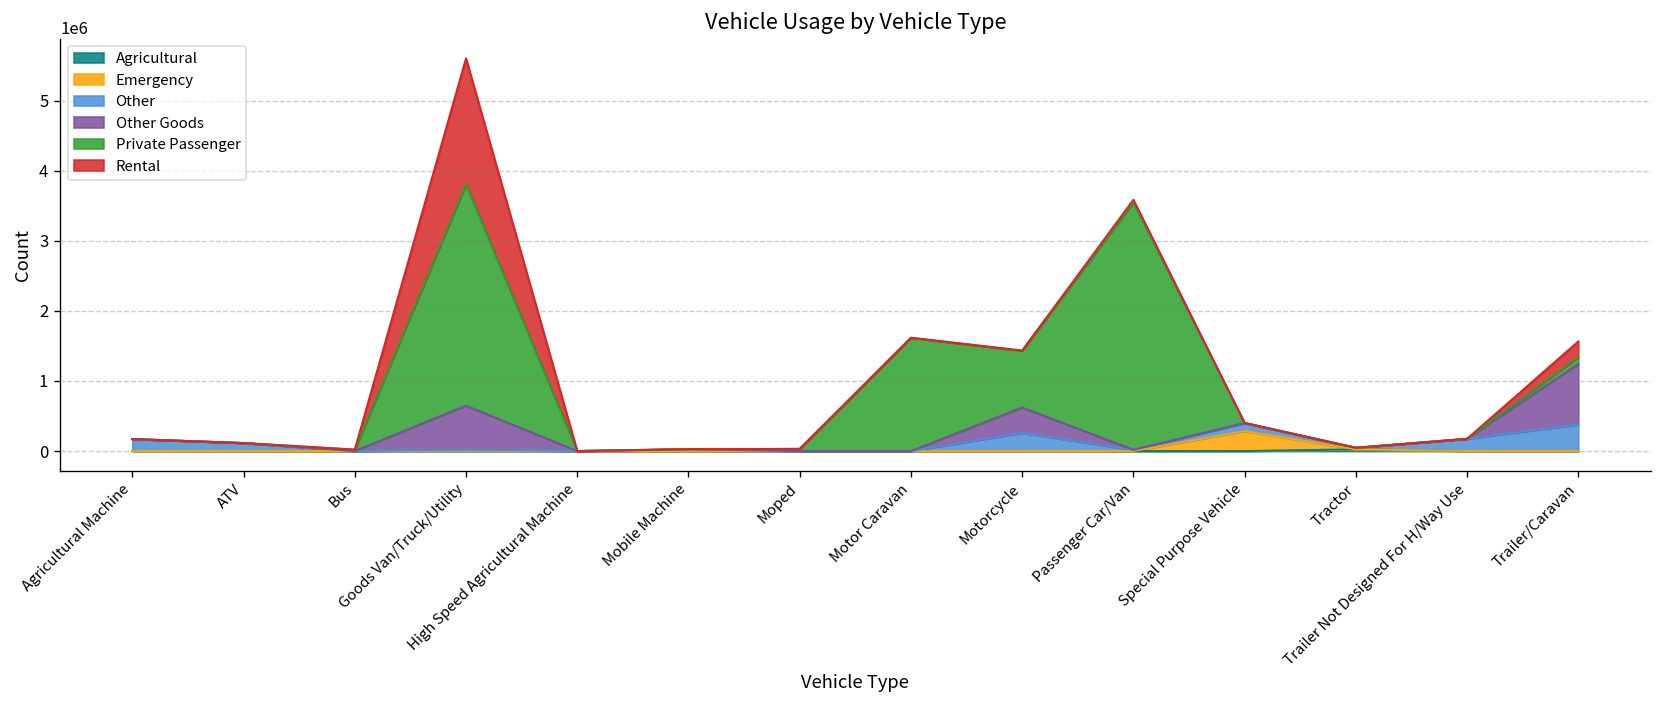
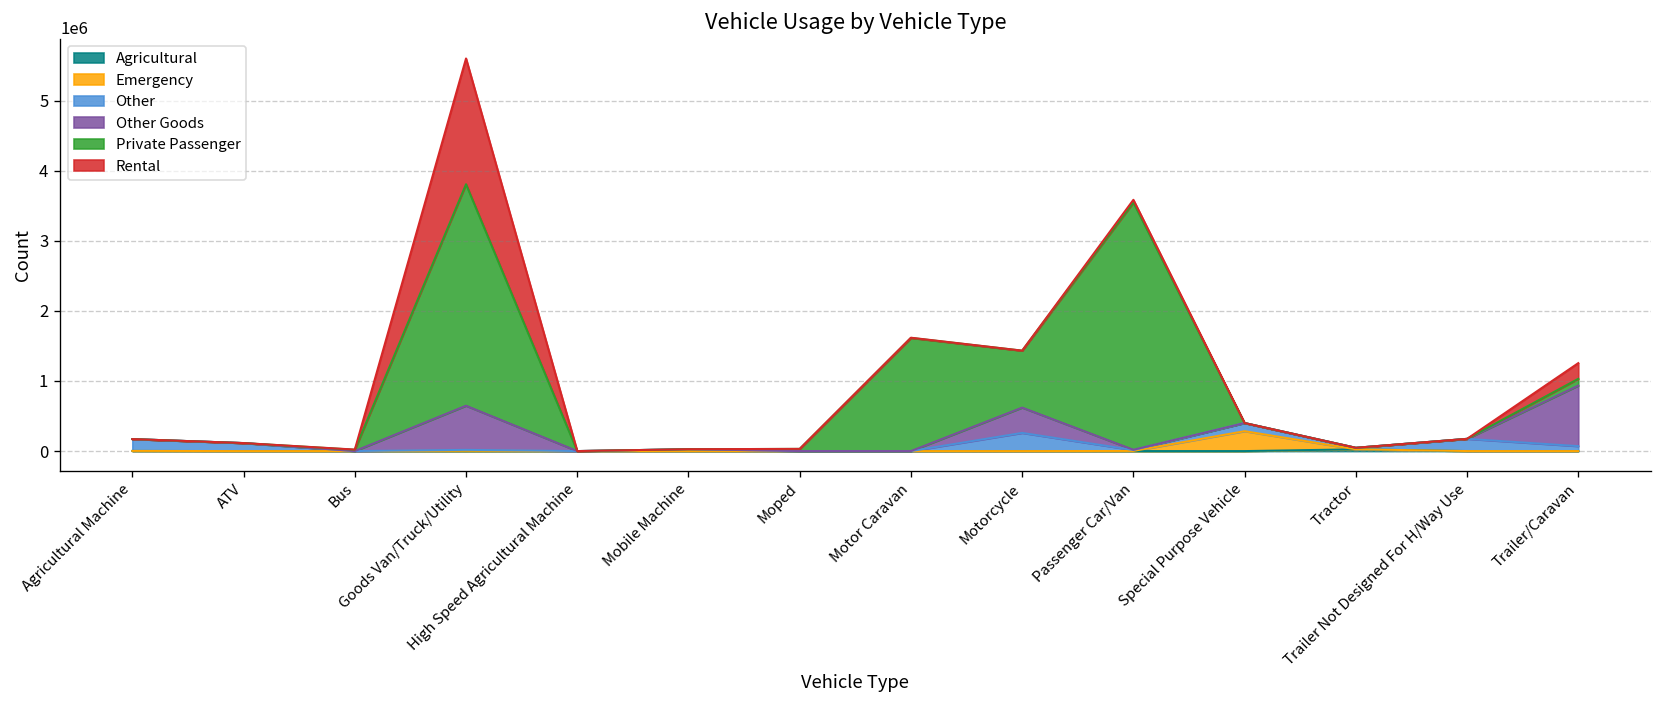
  {
    "Agricultural": {
      "Special Purpose Vehicle": 0
    },
    "Emergency": {
      "Special Purpose Vehicle": 300000
    },
    "Other": {
      "Motorcycle": 300000,
-     "Trailer/Caravan": 400000
+     "Trailer/Caravan": 100000
    },
    "Other Goods": {
      "Goods Van/Truck/Utility": 600000,
      "Motorcycle": 400000,
      "Trailer/Caravan": 900000
    },
    "Private Passenger": {
      "Goods Van/Truck/Utility": 3200000,
      "Trailer/Caravan": 100000
    },
    "Rental": {
      "Goods Van/Truck/Utility": 1800000,
      "Trailer/Caravan": 200000
    }
  }
